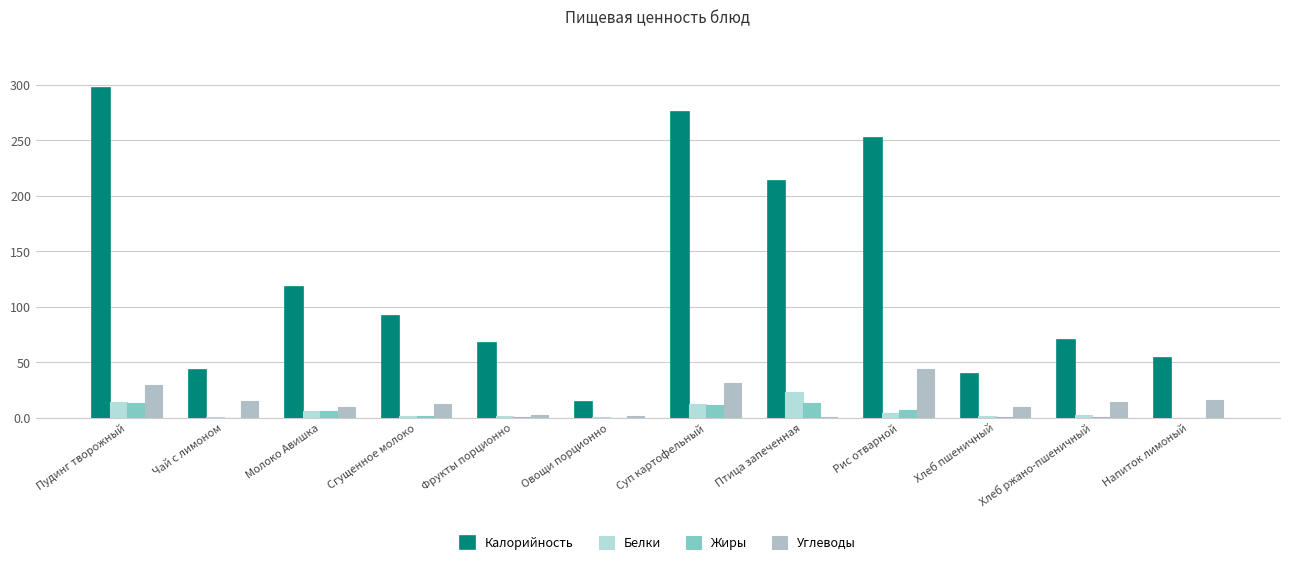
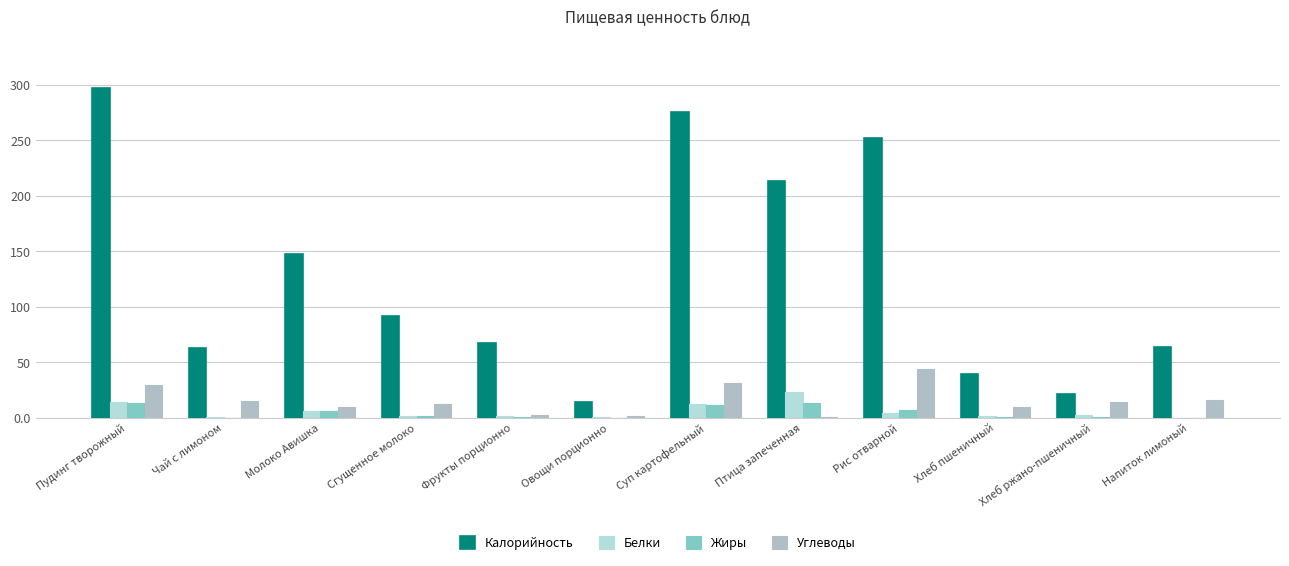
  {
    "Калорийность": {
      "Пудинг творожный": 297,
-     "Чай с лимоном": 43,
-     "Молоко Авишка": 118,
+     "Чай с лимоном": 62,
+     "Молоко Авишка": 147,
      "Сгущенное молоко": 91,
      "Фрукты порционно": 67,
      "Овощи порционно": 14,
      "Суп картофельный": 276,
      "Птица запеченная": 213,
      "Рис отварной": 252,
      "Хлеб пшеничный": 39,
-     "Хлеб ржано-пшеничный": 70,
-     "Напиток лимоный": 54
+     "Хлеб ржано-пшеничный": 21,
+     "Напиток лимоный": 63
    }
  }
